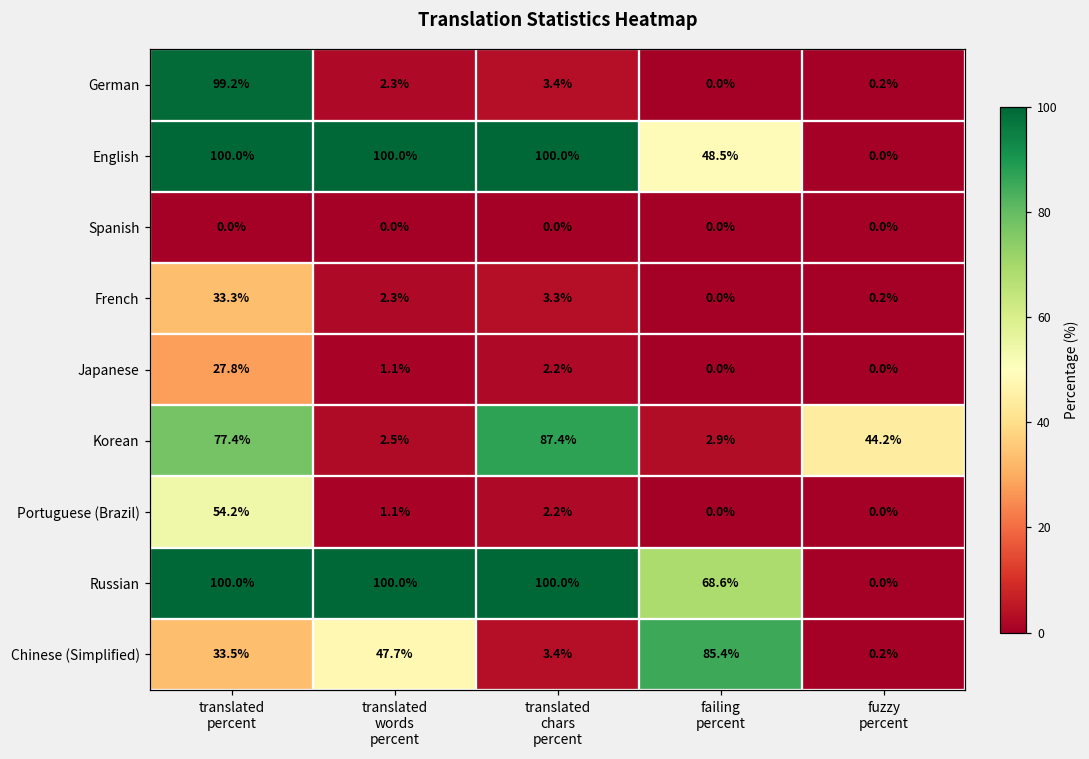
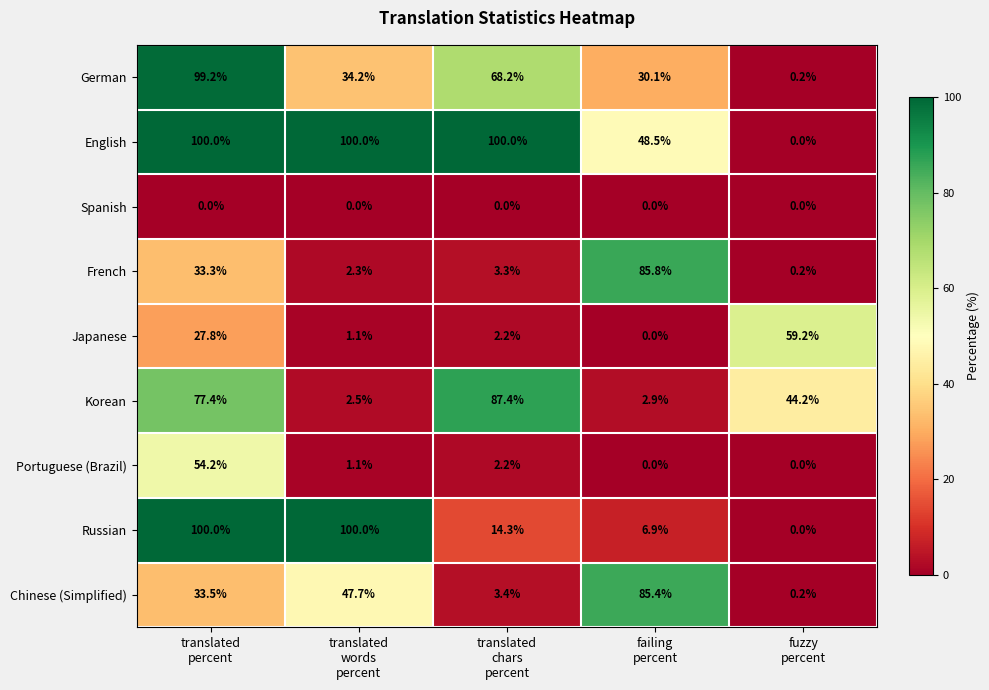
  {
    "German": {
      "translated percent": "99.2%",
-     "translated words percent": "2.3%",
-     "translated chars percent": "3.4%",
-     "failing percent": "0.0%",
+     "translated words percent": "34.2%",
+     "translated chars percent": "68.2%",
+     "failing percent": "30.1%",
      "fuzzy percent": "0.2%"
    },
    "English": {
      "translated percent": "100.0%",
      "translated words percent": "100.0%",
      "translated chars percent": "100.0%",
      "failing percent": "48.5%",
      "fuzzy percent": "0.0%"
    },
    "Spanish": {
      "translated percent": "0.0%",
      "translated words percent": "0.0%",
      "translated chars percent": "0.0%",
      "failing percent": "0.0%",
      "fuzzy percent": "0.0%"
    },
    "French": {
      "translated percent": "33.3%",
      "translated words percent": "2.3%",
      "translated chars percent": "3.3%",
-     "failing percent": "0.0%",
+     "failing percent": "85.8%",
      "fuzzy percent": "0.2%"
    },
    "Japanese": {
      "translated percent": "27.8%",
      "translated words percent": "1.1%",
      "translated chars percent": "2.2%",
      "failing percent": "0.0%",
-     "fuzzy percent": "0.0%"
+     "fuzzy percent": "59.2%"
    },
    "Korean": {
      "translated percent": "77.4%",
      "translated words percent": "2.5%",
      "translated chars percent": "87.4%",
      "failing percent": "2.9%",
      "fuzzy percent": "44.2%"
    },
    "Portuguese (Brazil)": {
      "translated percent": "54.2%",
      "translated words percent": "1.1%",
      "translated chars percent": "2.2%",
      "failing percent": "0.0%",
      "fuzzy percent": "0.0%"
    },
    "Russian": {
      "translated percent": "100.0%",
      "translated words percent": "100.0%",
-     "translated chars percent": "100.0%",
-     "failing percent": "68.6%",
+     "translated chars percent": "14.3%",
+     "failing percent": "6.9%",
      "fuzzy percent": "0.0%"
    },
    "Chinese (Simplified)": {
      "translated percent": "33.5%",
      "translated words percent": "47.7%",
      "translated chars percent": "3.4%",
      "failing percent": "85.4%",
      "fuzzy percent": "0.2%"
    }
  }
